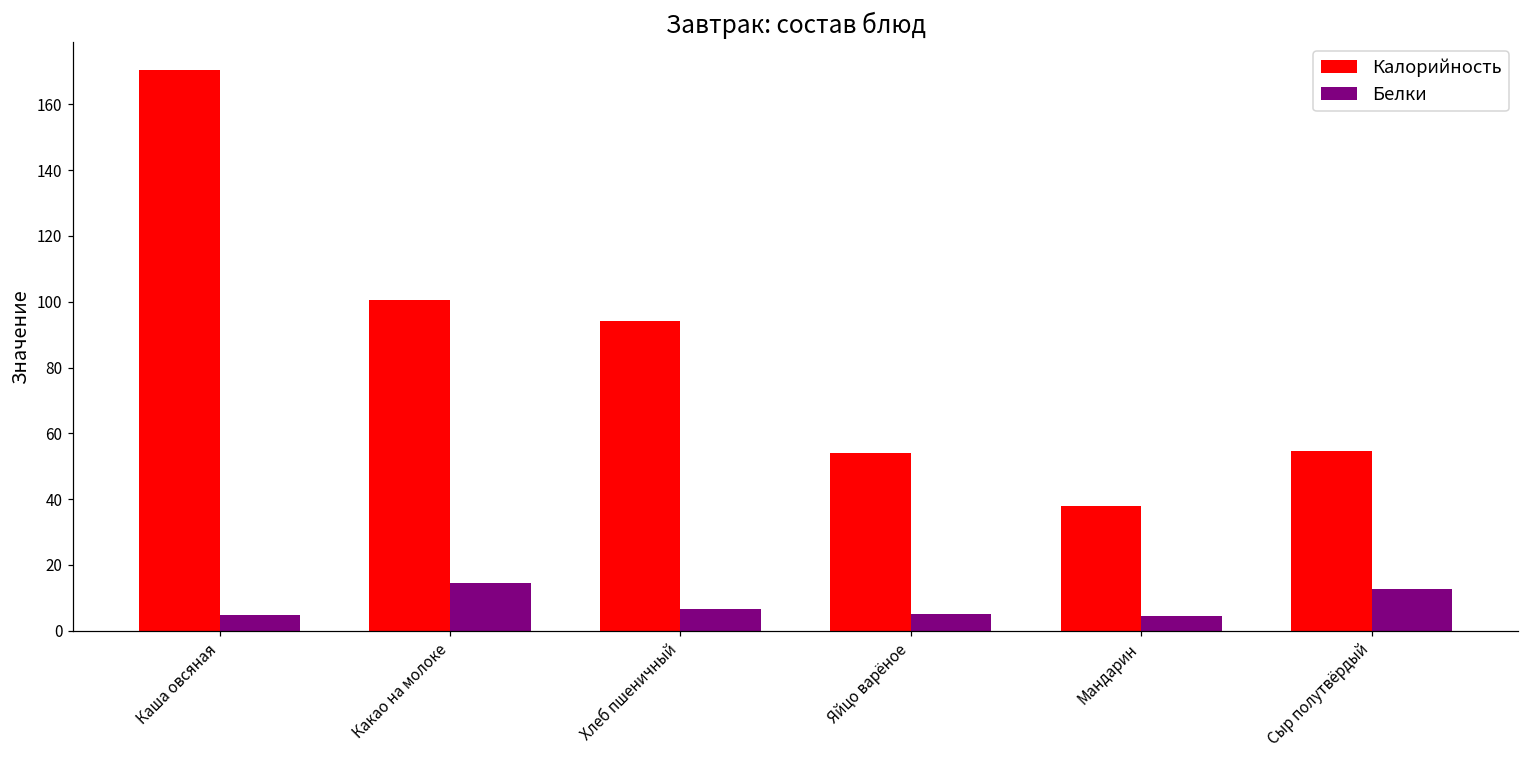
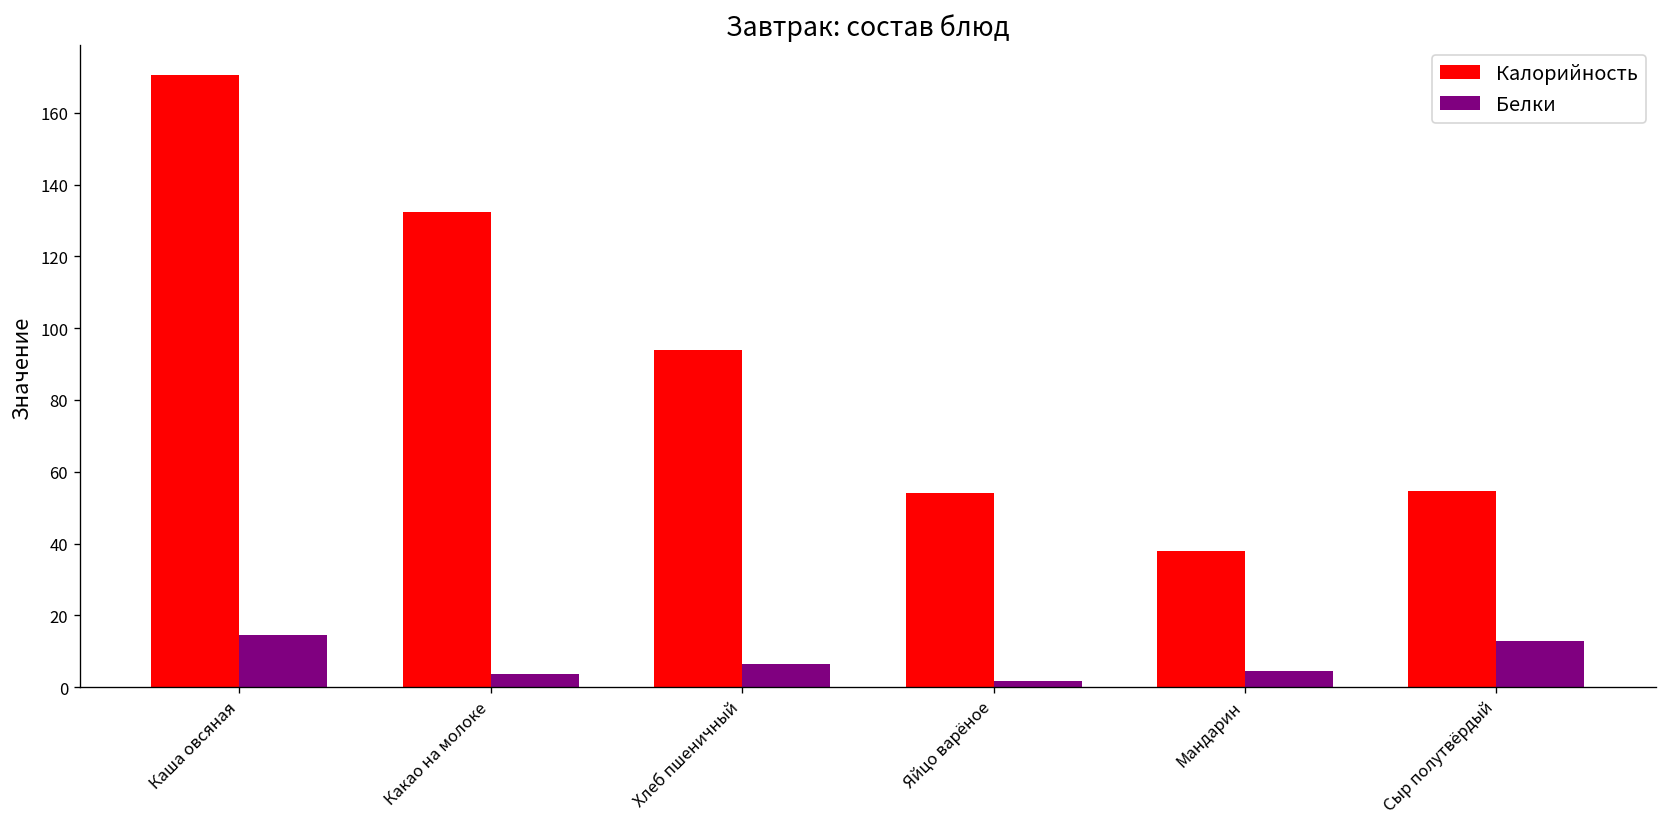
  {
    "Калорийность": {
      "Каша овсяная": 170,
-     "Какао на молоке": 101,
+     "Какао на молоке": 132,
      "Хлеб пшеничный": 94,
      "Яйцо варёное": 54,
      "Мандарин": 38,
      "Сыр полутвёрдый": 55
    },
    "Белки": {
-     "Каша овсяная": 5,
-     "Какао на молоке": 14,
+     "Каша овсяная": 14,
+     "Какао на молоке": 4,
      "Хлеб пшеничный": 6,
-     "Яйцо варёное": 5,
+     "Яйцо варёное": 2,
      "Мандарин": 4,
      "Сыр полутвёрдый": 13
    }
  }
